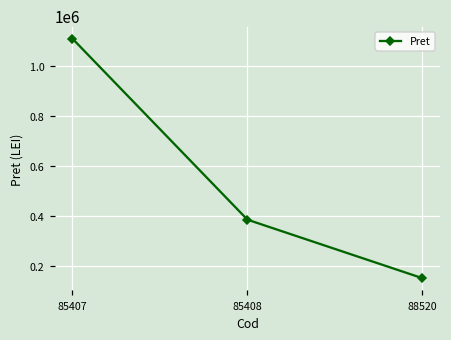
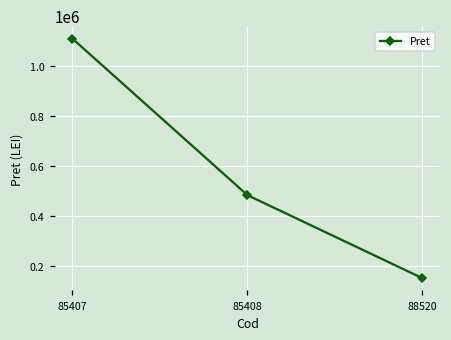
  {
    "85407": 1110000,
-   "85408": 380000,
+   "85408": 480000,
    "88520": 150000
  }
